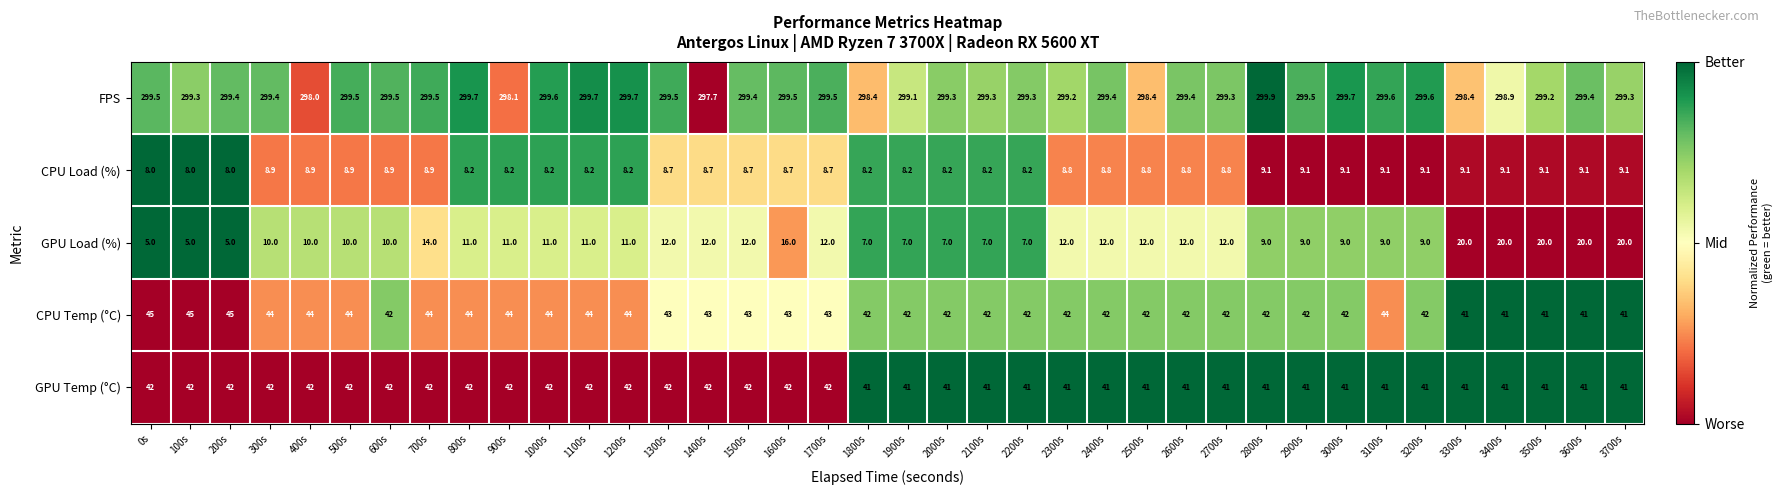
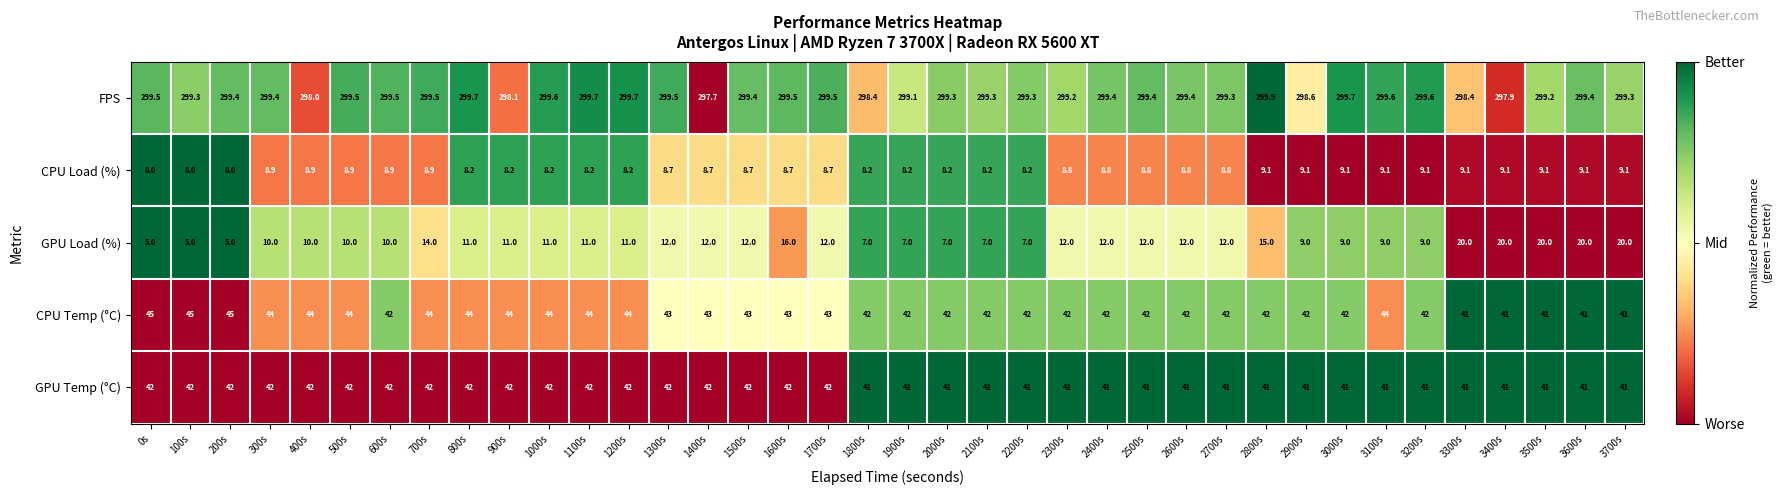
  {
    "FPS": {
      "0s": 299.5,
      "100s": 299.3,
      "200s": 299.4,
      "300s": 299.4,
      "400s": 298.0,
      "500s": 299.5,
      "600s": 299.5,
      "700s": 299.5,
      "800s": 299.7,
      "900s": 298.1,
      "1000s": 299.6,
      "1100s": 299.7,
      "1200s": 299.7,
      "1300s": 299.5,
      "1400s": 297.7,
      "1500s": 299.4,
      "1600s": 299.5,
      "1700s": 299.5,
      "1800s": 298.4,
      "1900s": 299.1,
      "2000s": 299.3,
      "2100s": 299.3,
      "2200s": 299.3,
      "2300s": 299.2,
      "2400s": 299.4,
-     "2500s": 298.4,
+     "2500s": 299.4,
      "2600s": 299.4,
      "2700s": 299.3,
      "2800s": 299.9,
-     "2900s": 299.5,
+     "2900s": 298.6,
      "3000s": 299.7,
      "3100s": 299.6,
      "3200s": 299.6,
      "3300s": 298.4,
-     "3400s": 298.9,
+     "3400s": 297.9,
      "3500s": 299.2,
      "3600s": 299.4,
      "3700s": 299.3
    },
    "CPU Load (%)": {
      "0s": 8.0,
      "100s": 8.0,
      "200s": 8.0,
      "300s": 8.9,
      "400s": 8.9,
      "500s": 8.9,
      "600s": 8.9,
      "700s": 8.9,
      "800s": 8.2,
      "900s": 8.2,
      "1000s": 8.2,
      "1100s": 8.2,
      "1200s": 8.2,
      "1300s": 8.7,
      "1400s": 8.7,
      "1500s": 8.7,
      "1600s": 8.7,
      "1700s": 8.7,
      "1800s": 8.2,
      "1900s": 8.2,
      "2000s": 8.2,
      "2100s": 8.2,
      "2200s": 8.2,
      "2300s": 8.8,
      "2400s": 8.8,
      "2500s": 8.8,
      "2600s": 8.8,
      "2700s": 8.8,
      "2800s": 9.1,
      "2900s": 9.1,
      "3000s": 9.1,
      "3100s": 9.1,
      "3200s": 9.1,
      "3300s": 9.1,
      "3400s": 9.1,
      "3500s": 9.1,
      "3600s": 9.1,
      "3700s": 9.1
    },
    "GPU Load (%)": {
      "0s": 5.0,
      "100s": 5.0,
      "200s": 5.0,
      "300s": 10.0,
      "400s": 10.0,
      "500s": 10.0,
      "600s": 10.0,
      "700s": 14.0,
      "800s": 11.0,
      "900s": 11.0,
      "1000s": 11.0,
      "1100s": 11.0,
      "1200s": 11.0,
      "1300s": 12.0,
      "1400s": 12.0,
      "1500s": 12.0,
      "1600s": 16.0,
      "1700s": 12.0,
      "1800s": 7.0,
      "1900s": 7.0,
      "2000s": 7.0,
      "2100s": 7.0,
      "2200s": 7.0,
      "2300s": 12.0,
      "2400s": 12.0,
      "2500s": 12.0,
      "2600s": 12.0,
      "2700s": 12.0,
-     "2800s": 9.0,
+     "2800s": 15.0,
      "2900s": 9.0,
      "3000s": 9.0,
      "3100s": 9.0,
      "3200s": 9.0,
      "3300s": 20.0,
      "3400s": 20.0,
      "3500s": 20.0,
      "3600s": 20.0,
      "3700s": 20.0
    },
    "CPU Temp (°C)": {
      "0s": 45,
      "100s": 45,
      "200s": 45,
      "300s": 44,
      "400s": 44,
      "500s": 44,
      "600s": 42,
      "700s": 44,
      "800s": 44,
      "900s": 44,
      "1000s": 44,
      "1100s": 44,
      "1200s": 44,
      "1300s": 43,
      "1400s": 43,
      "1500s": 43,
      "1600s": 43,
      "1700s": 43,
      "1800s": 42,
      "1900s": 42,
      "2000s": 42,
      "2100s": 42,
      "2200s": 42,
      "2300s": 42,
      "2400s": 42,
      "2500s": 42,
      "2600s": 42,
      "2700s": 42,
      "2800s": 42,
      "2900s": 42,
      "3000s": 42,
      "3100s": 44,
      "3200s": 42,
      "3300s": 41,
      "3400s": 41,
      "3500s": 41,
      "3600s": 41,
      "3700s": 41
    },
    "GPU Temp (°C)": {
      "0s": 42,
      "100s": 42,
      "200s": 42,
      "300s": 42,
      "400s": 42,
      "500s": 42,
      "600s": 42,
      "700s": 42,
      "800s": 42,
      "900s": 42,
      "1000s": 42,
      "1100s": 42,
      "1200s": 42,
      "1300s": 42,
      "1400s": 42,
      "1500s": 42,
      "1600s": 42,
      "1700s": 42,
      "1800s": 41,
      "1900s": 41,
      "2000s": 41,
      "2100s": 41,
      "2200s": 41,
      "2300s": 41,
      "2400s": 41,
      "2500s": 41,
      "2600s": 41,
      "2700s": 41,
      "2800s": 41,
      "2900s": 41,
      "3000s": 41,
      "3100s": 41,
      "3200s": 41,
      "3300s": 41,
      "3400s": 41,
      "3500s": 41,
      "3600s": 41,
      "3700s": 41
    }
  }
